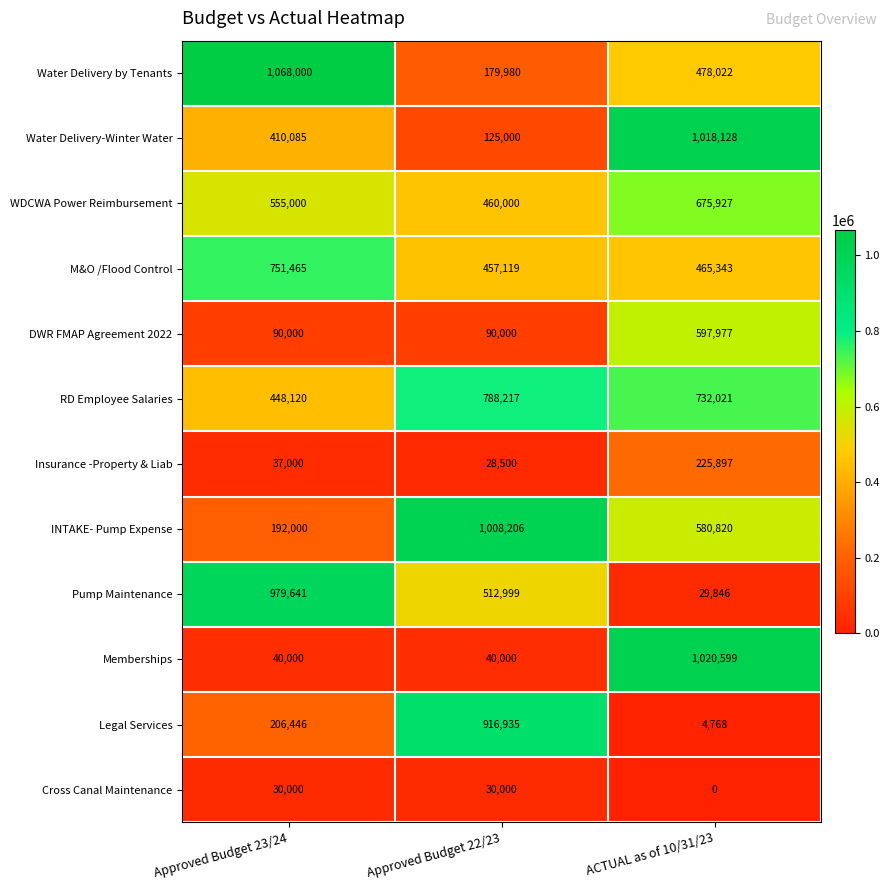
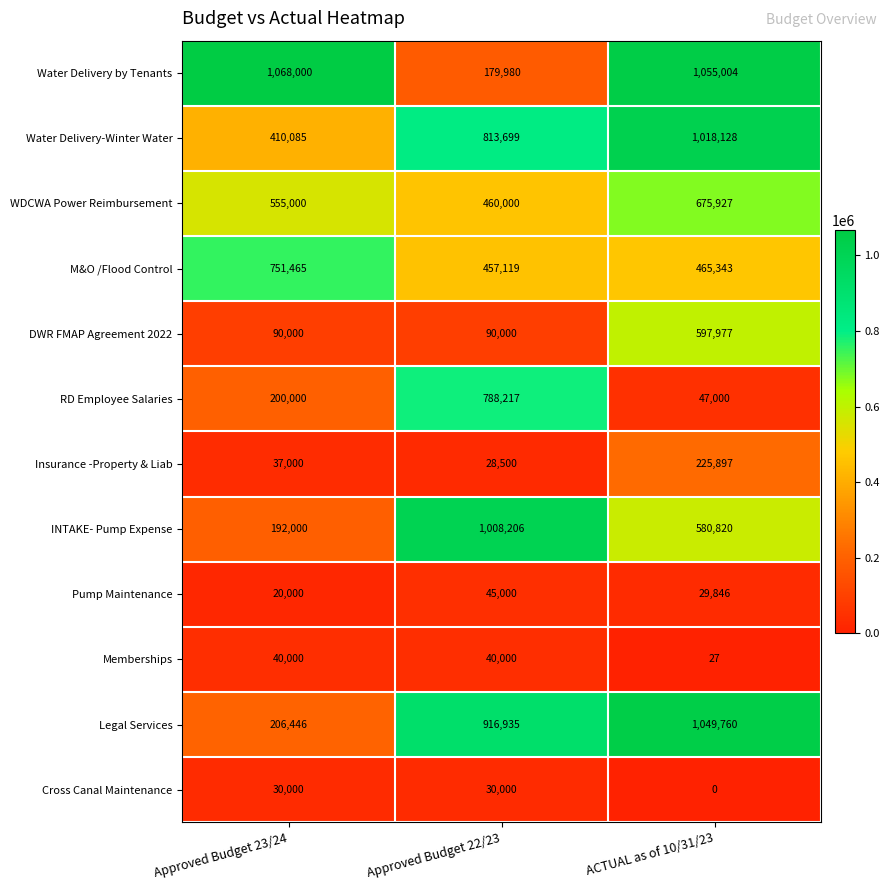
  {
    "Water Delivery by Tenants": {
      "Approved Budget 23/24": "1,068,000",
      "Approved Budget 22/23": "179,980",
-     "ACTUAL as of 10/31/23": "478,022"
+     "ACTUAL as of 10/31/23": "1,055,004"
    },
    "Water Delivery-Winter Water": {
      "Approved Budget 23/24": "410,085",
-     "Approved Budget 22/23": "125,000",
+     "Approved Budget 22/23": "813,699",
      "ACTUAL as of 10/31/23": "1,018,128"
    },
    "WDCWA Power Reimbursement": {
      "Approved Budget 23/24": "555,000",
      "Approved Budget 22/23": "460,000",
      "ACTUAL as of 10/31/23": "675,927"
    },
    "M&O /Flood Control": {
      "Approved Budget 23/24": "751,465",
      "Approved Budget 22/23": "457,119",
      "ACTUAL as of 10/31/23": "465,343"
    },
    "DWR FMAP Agreement 2022": {
      "Approved Budget 23/24": "90,000",
      "Approved Budget 22/23": "90,000",
      "ACTUAL as of 10/31/23": "597,977"
    },
    "RD Employee Salaries": {
-     "Approved Budget 23/24": "448,120",
+     "Approved Budget 23/24": "200,000",
      "Approved Budget 22/23": "788,217",
-     "ACTUAL as of 10/31/23": "732,021"
+     "ACTUAL as of 10/31/23": "47,000"
    },
    "Insurance -Property & Liab": {
      "Approved Budget 23/24": "37,000",
      "Approved Budget 22/23": "28,500",
      "ACTUAL as of 10/31/23": "225,897"
    },
    "INTAKE- Pump Expense": {
      "Approved Budget 23/24": "192,000",
      "Approved Budget 22/23": "1,008,206",
      "ACTUAL as of 10/31/23": "580,820"
    },
    "Pump Maintenance": {
-     "Approved Budget 23/24": "979,641",
-     "Approved Budget 22/23": "512,999",
+     "Approved Budget 23/24": "20,000",
+     "Approved Budget 22/23": "45,000",
      "ACTUAL as of 10/31/23": "29,846"
    },
    "Memberships": {
      "Approved Budget 23/24": "40,000",
      "Approved Budget 22/23": "40,000",
-     "ACTUAL as of 10/31/23": "1,020,599"
+     "ACTUAL as of 10/31/23": "27"
    },
    "Legal Services": {
      "Approved Budget 23/24": "206,446",
      "Approved Budget 22/23": "916,935",
-     "ACTUAL as of 10/31/23": "4,768"
+     "ACTUAL as of 10/31/23": "1,049,760"
    },
    "Cross Canal Maintenance": {
      "Approved Budget 23/24": "30,000",
      "Approved Budget 22/23": "30,000",
      "ACTUAL as of 10/31/23": "0"
    }
  }
